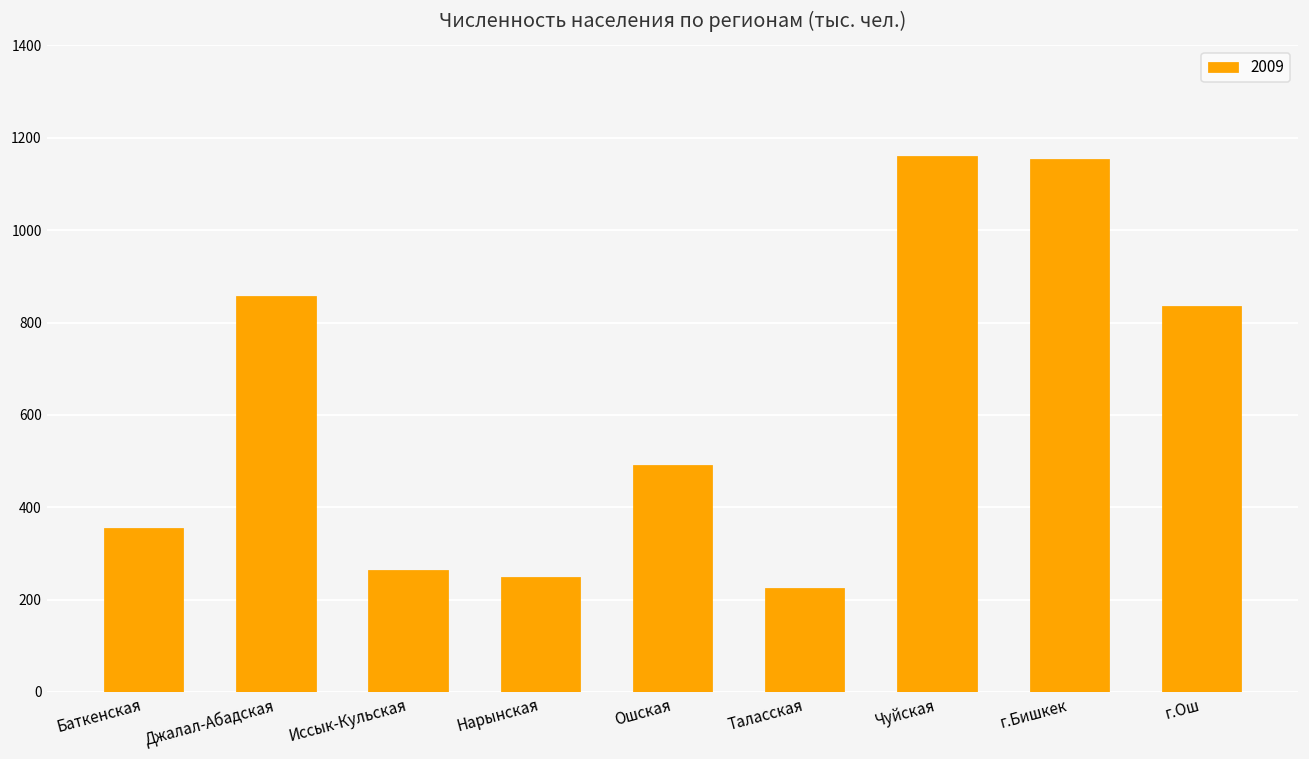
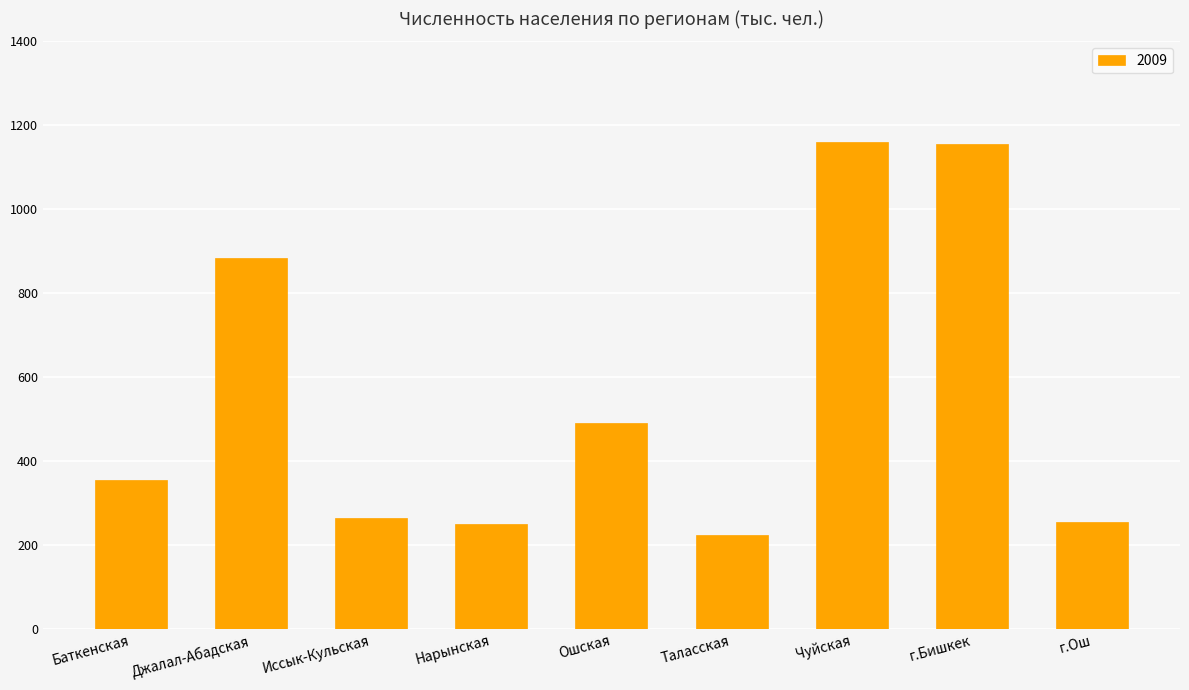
  {
    "Баткенская": 360,
-   "Джалал-Абадская": 860,
+   "Джалал-Абадская": 890,
    "Иссык-Кульская": 270,
    "Нарынская": 250,
    "Ошская": 490,
    "Таласская": 230,
    "Чуйская": 1160,
    "г.Бишкек": 1160,
-   "г.Ош": 840
+   "г.Ош": 250
  }
